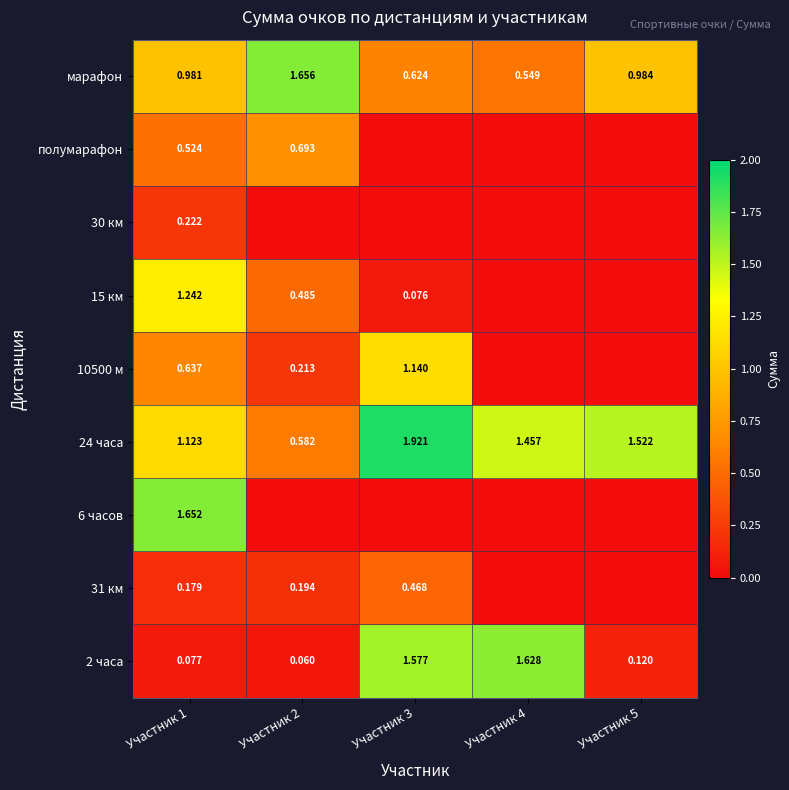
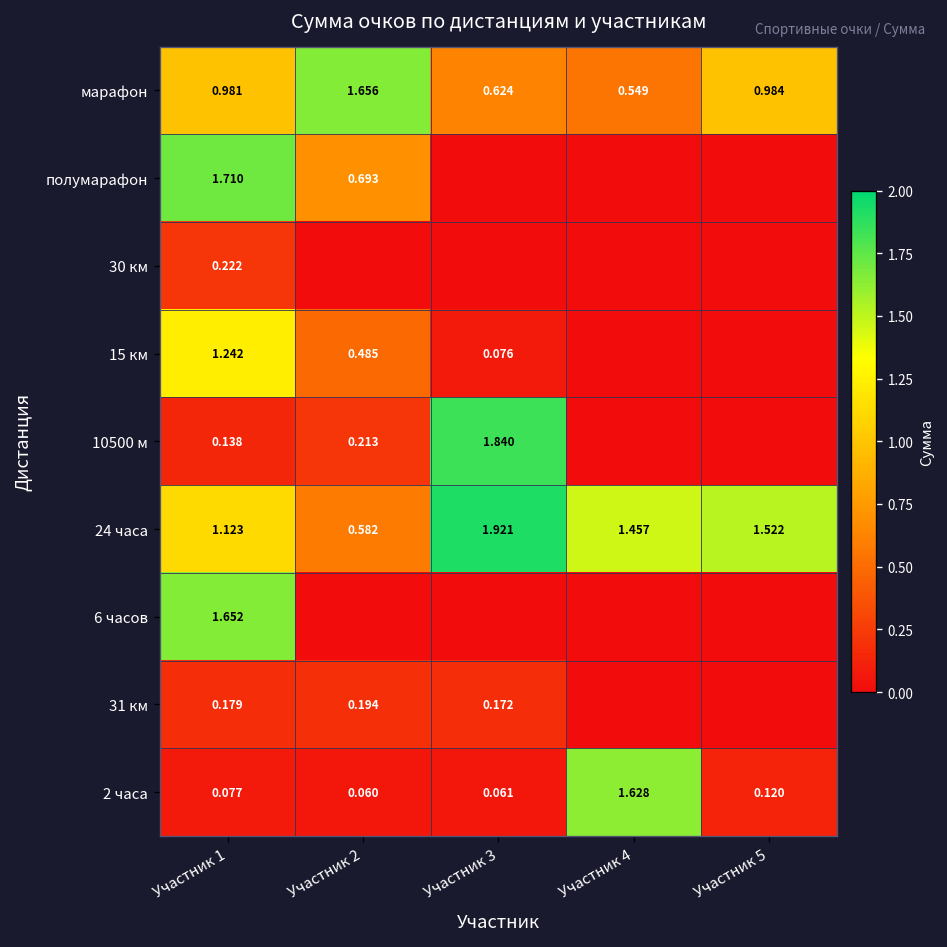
  {
    "марафон": {
      "Участник 1": 0.981,
      "Участник 2": 1.656,
      "Участник 3": 0.624,
      "Участник 4": 0.549,
      "Участник 5": 0.984
    },
    "полумарафон": {
-     "Участник 1": 0.524,
+     "Участник 1": 1.710,
      "Участник 2": 0.693
    },
    "30 км": {
      "Участник 1": 0.222
    },
    "15 км": {
      "Участник 1": 1.242,
      "Участник 2": 0.485,
      "Участник 3": 0.076
    },
    "10500 м": {
-     "Участник 1": 0.637,
+     "Участник 1": 0.138,
      "Участник 2": 0.213,
-     "Участник 3": 1.140
+     "Участник 3": 1.840
    },
    "24 часа": {
      "Участник 1": 1.123,
      "Участник 2": 0.582,
      "Участник 3": 1.921,
      "Участник 4": 1.457,
      "Участник 5": 1.522
    },
    "6 часов": {
      "Участник 1": 1.652
    },
    "31 км": {
      "Участник 1": 0.179,
      "Участник 2": 0.194,
-     "Участник 3": 0.468
+     "Участник 3": 0.172
    },
    "2 часа": {
      "Участник 1": 0.077,
      "Участник 2": 0.060,
-     "Участник 3": 1.577,
+     "Участник 3": 0.061,
      "Участник 4": 1.628,
      "Участник 5": 0.120
    }
  }
